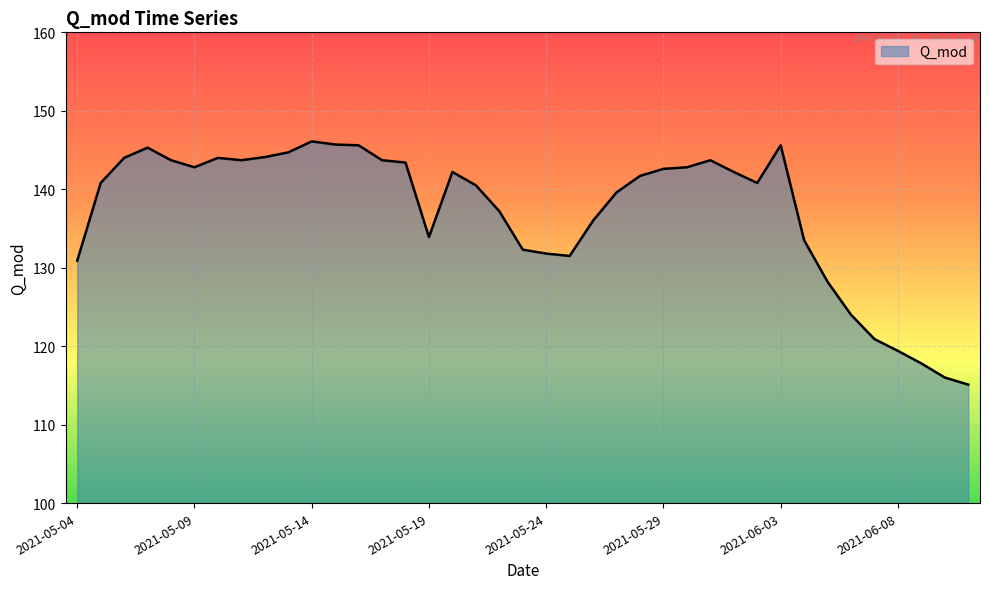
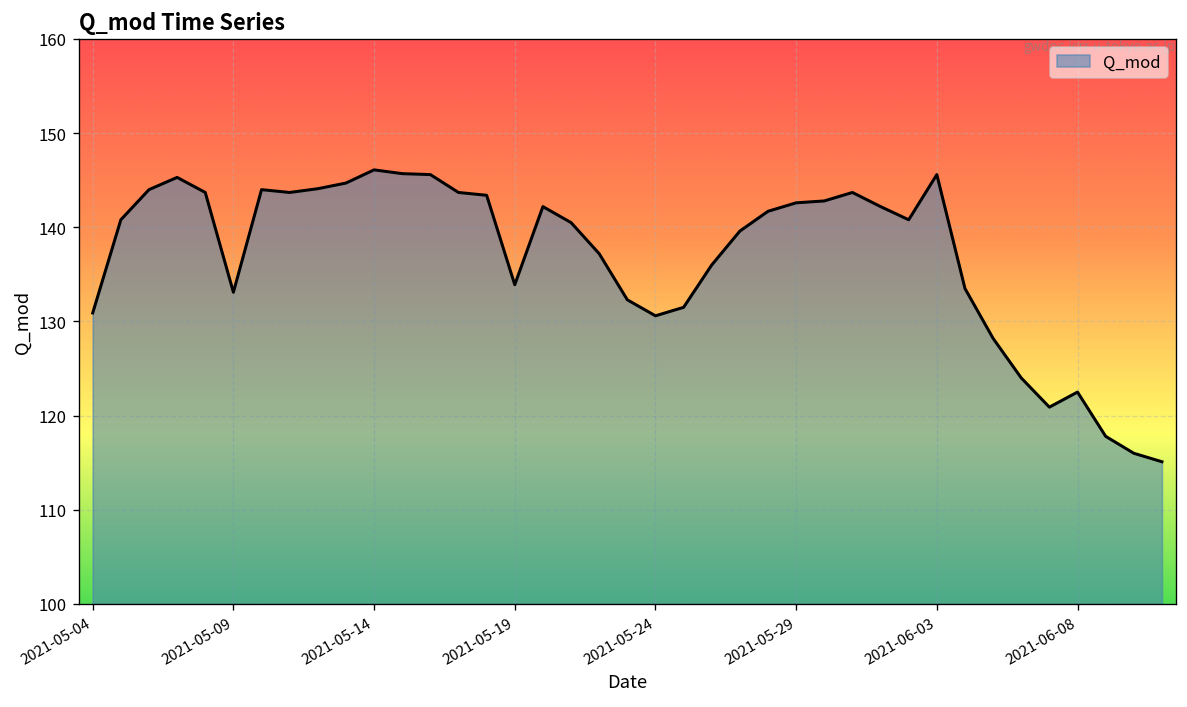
  {
    "2021-05-04": 131,
-   "2021-05-09": 143,
+   "2021-05-09": 133,
    "2021-05-14": 146,
    "2021-05-19": 134,
-   "2021-05-24": 132,
+   "2021-05-24": 131,
    "2021-05-29": 143,
    "2021-06-03": 146,
-   "2021-06-08": 119
+   "2021-06-08": 123
  }
